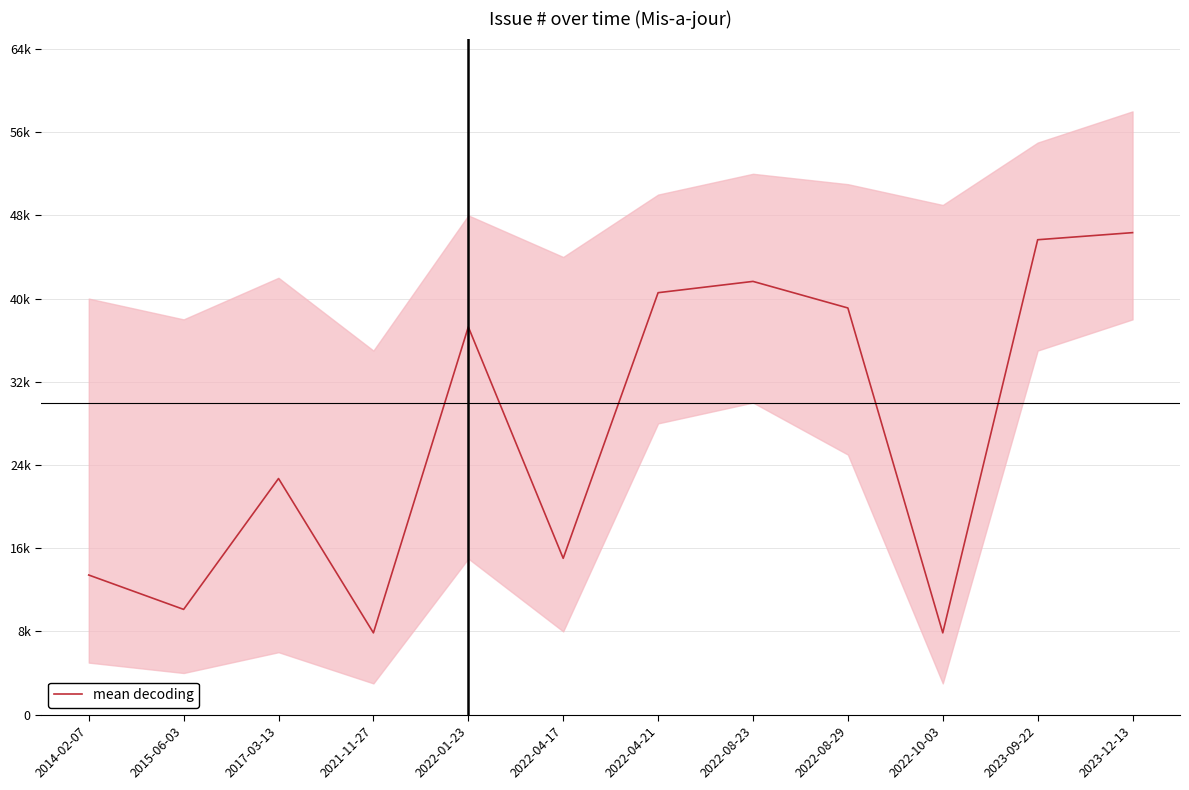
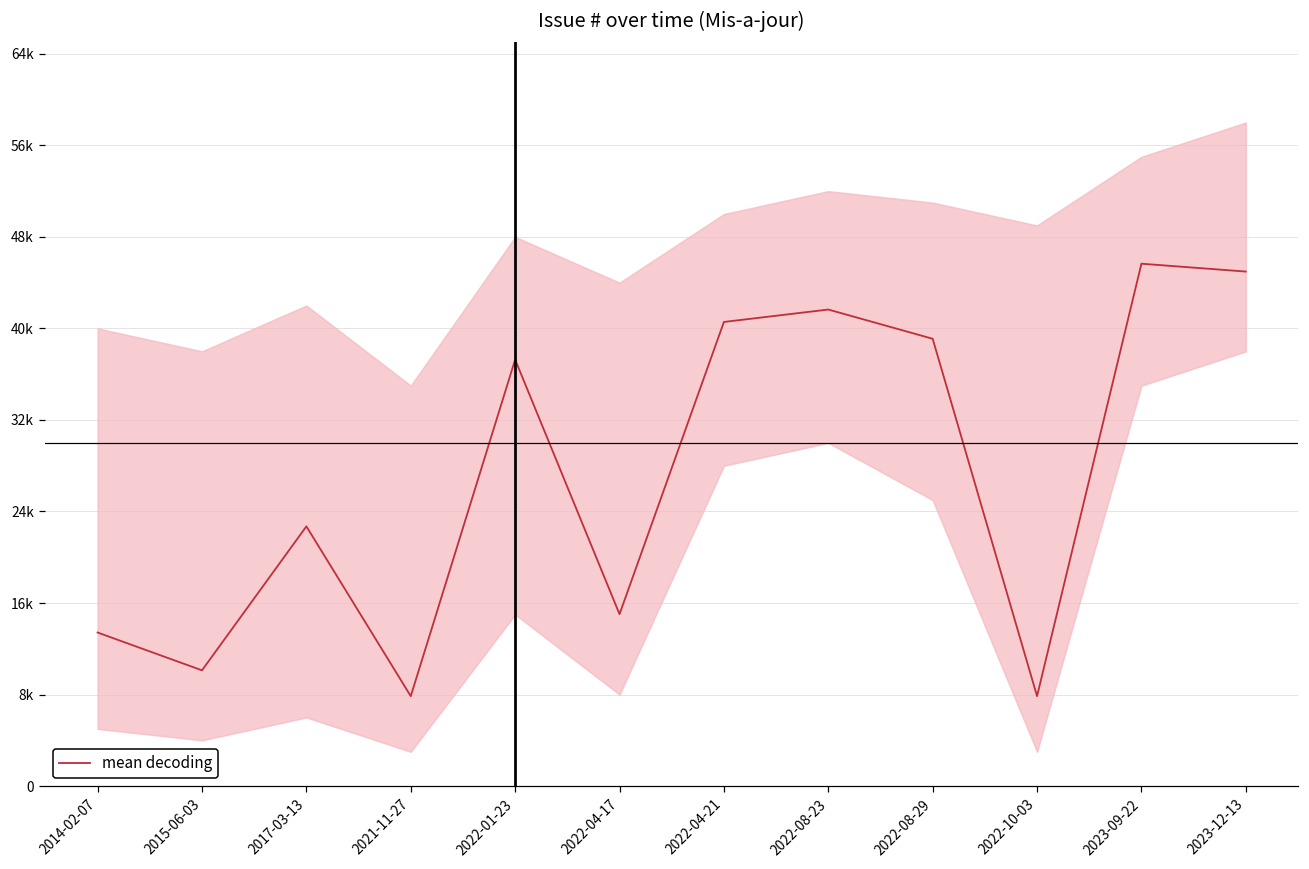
  {
    "mean decoding": {
      "2014-02-07": 13400,
      "2015-06-03": 10100,
      "2017-03-13": 22700,
      "2021-11-27": 7900,
      "2022-01-23": 37300,
      "2022-04-17": 15000,
      "2022-04-21": 40600,
      "2022-08-23": 41700,
      "2022-08-29": 39100,
      "2022-10-03": 7900,
      "2023-09-22": 45700,
-     "2023-12-13": 46300
+     "2023-12-13": 45000
    }
  }
